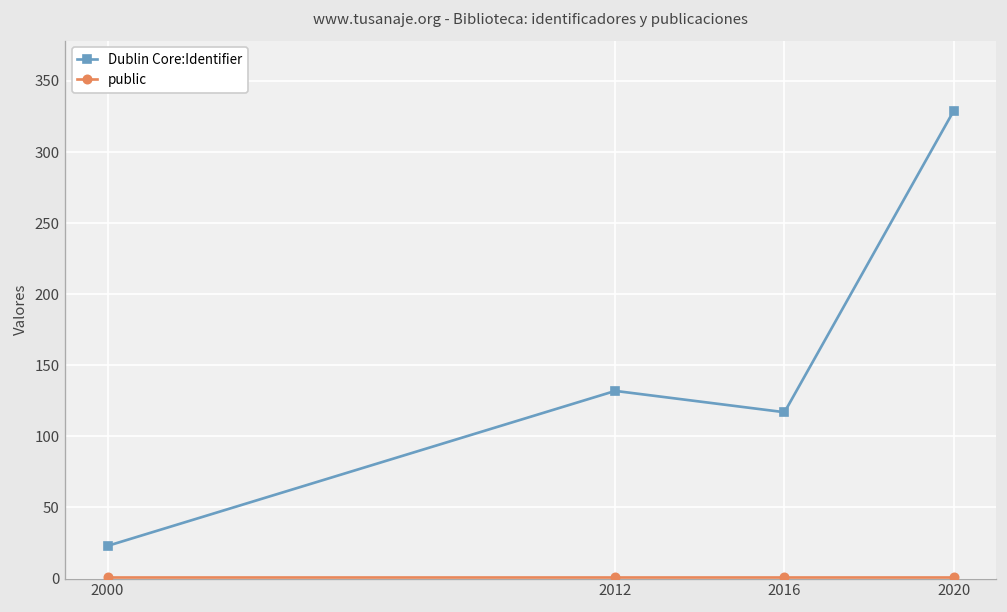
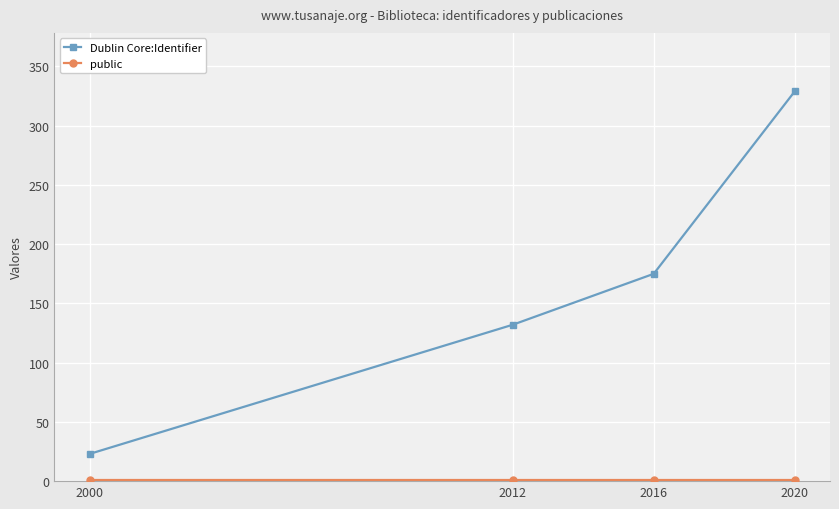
  {
    "Dublin Core:Identifier": {
      "2000": 23,
      "2012": 132,
-     "2016": 117,
+     "2016": 175,
      "2020": 329
    },
    "public": {
      "2000": 1,
      "2012": 1,
      "2016": 1,
      "2020": 1
    }
  }
